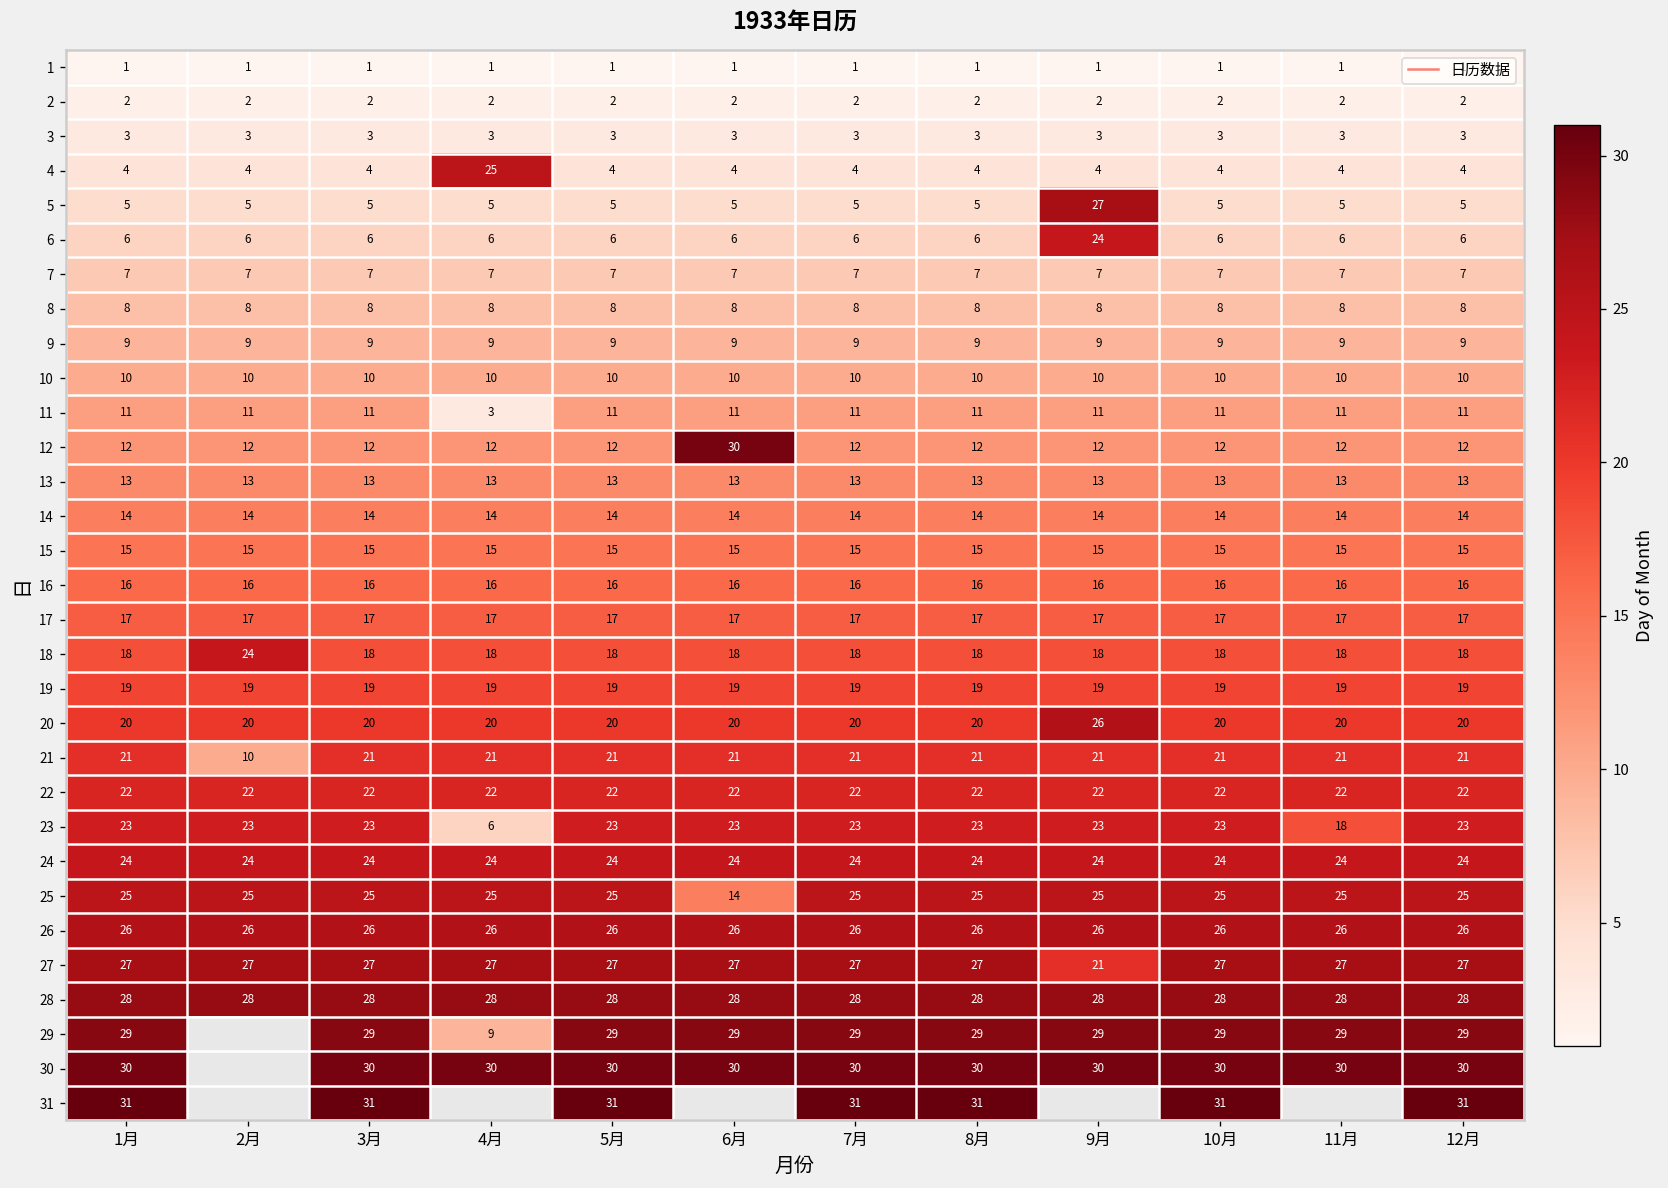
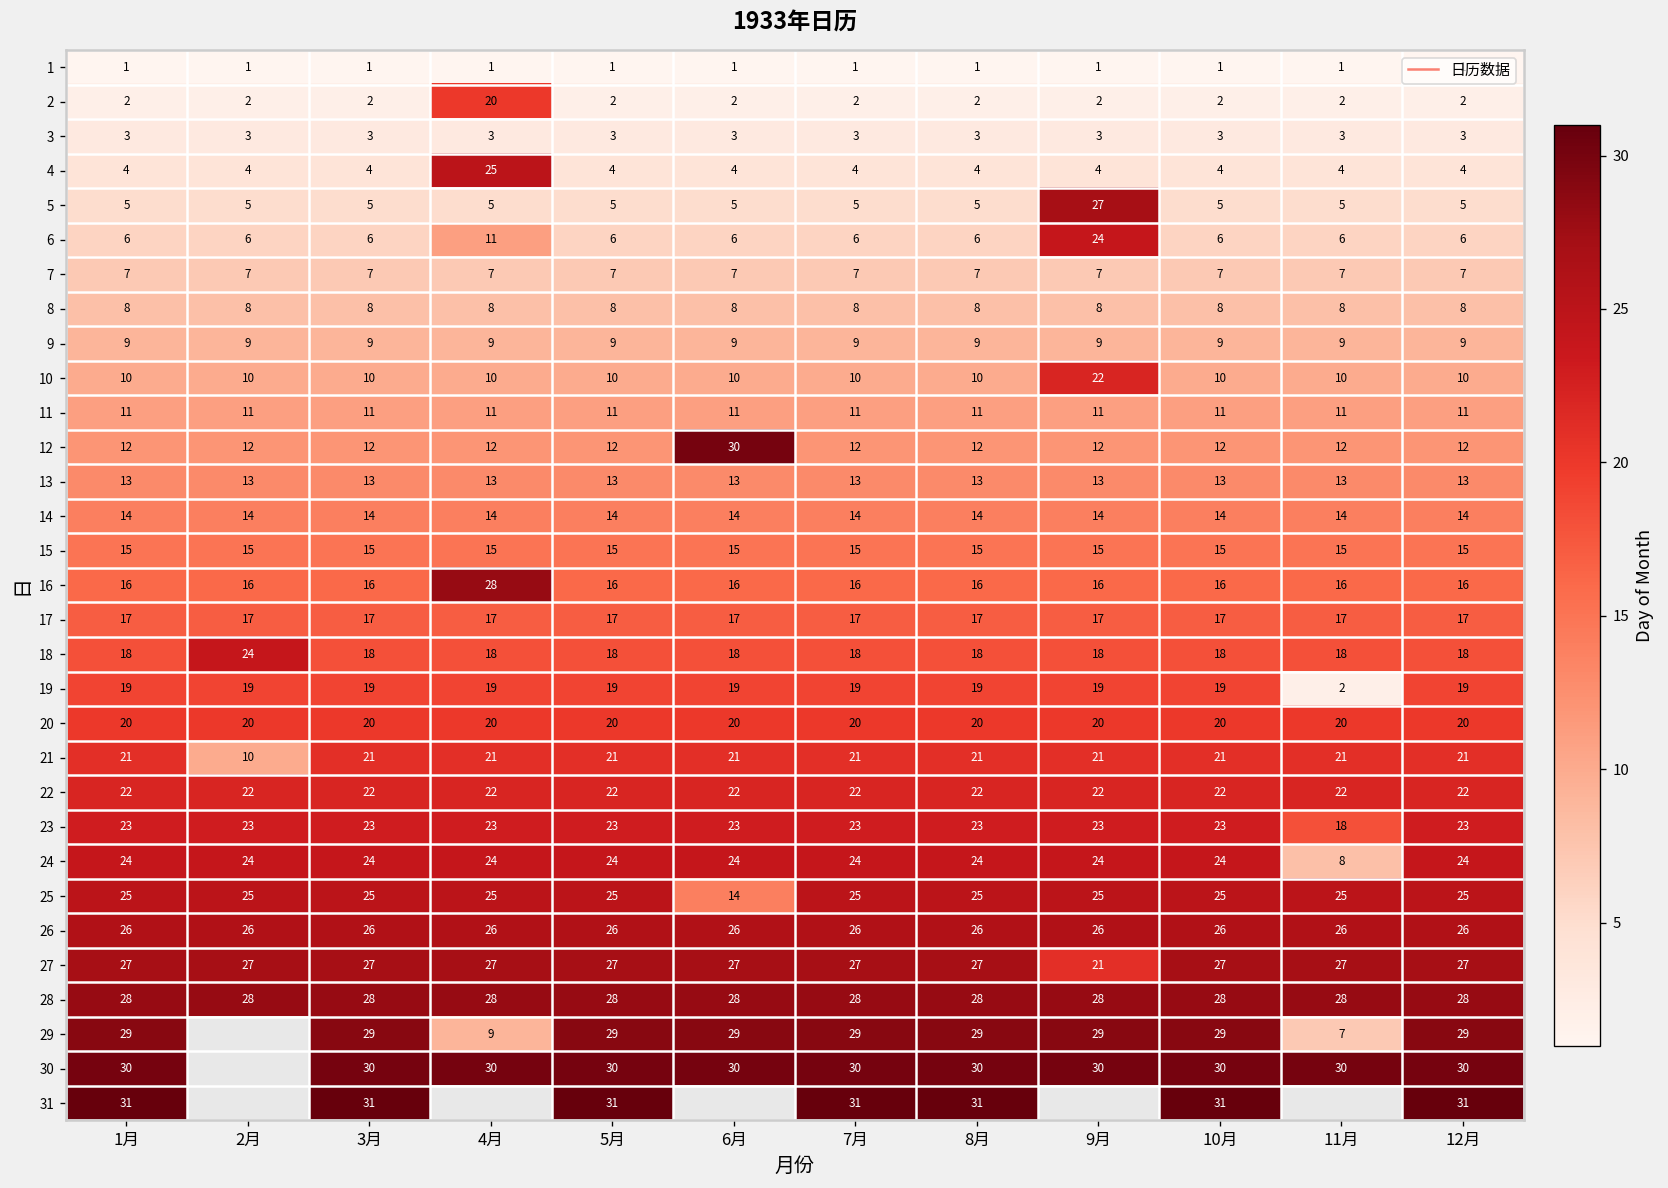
  {
    "2": {
      "1月": 2,
      "2月": 2,
      "3月": 2,
-     "4月": 2,
+     "4月": 20,
      "5月": 2,
      "6月": 2,
      "7月": 2,
      "8月": 2,
      "9月": 2,
      "10月": 2,
      "11月": 2,
      "12月": 2
    },
    "6": {
      "1月": 6,
      "2月": 6,
      "3月": 6,
-     "4月": 6,
+     "4月": 11,
      "5月": 6,
      "6月": 6,
      "7月": 6,
      "8月": 6,
      "9月": 24,
      "10月": 6,
      "11月": 6,
      "12月": 6
    },
    "10": {
      "1月": 10,
      "2月": 10,
      "3月": 10,
      "4月": 10,
      "5月": 10,
      "6月": 10,
      "7月": 10,
      "8月": 10,
-     "9月": 10,
+     "9月": 22,
      "10月": 10,
      "11月": 10,
      "12月": 10
    },
    "11": {
      "1月": 11,
      "2月": 11,
      "3月": 11,
-     "4月": 3,
+     "4月": 11,
      "5月": 11,
      "6月": 11,
      "7月": 11,
      "8月": 11,
      "9月": 11,
      "10月": 11,
      "11月": 11,
      "12月": 11
    },
    "16": {
      "1月": 16,
      "2月": 16,
      "3月": 16,
-     "4月": 16,
+     "4月": 28,
      "5月": 16,
      "6月": 16,
      "7月": 16,
      "8月": 16,
      "9月": 16,
      "10月": 16,
      "11月": 16,
      "12月": 16
    },
    "19": {
      "1月": 19,
      "2月": 19,
      "3月": 19,
      "4月": 19,
      "5月": 19,
      "6月": 19,
      "7月": 19,
      "8月": 19,
      "9月": 19,
      "10月": 19,
-     "11月": 19,
+     "11月": 2,
      "12月": 19
    },
    "20": {
      "1月": 20,
      "2月": 20,
      "3月": 20,
      "4月": 20,
      "5月": 20,
      "6月": 20,
      "7月": 20,
      "8月": 20,
-     "9月": 26,
+     "9月": 20,
      "10月": 20,
      "11月": 20,
      "12月": 20
    },
    "23": {
      "1月": 23,
      "2月": 23,
      "3月": 23,
-     "4月": 6,
+     "4月": 23,
      "5月": 23,
      "6月": 23,
      "7月": 23,
      "8月": 23,
      "9月": 23,
      "10月": 23,
      "11月": 18,
      "12月": 23
    },
    "24": {
      "1月": 24,
      "2月": 24,
      "3月": 24,
      "4月": 24,
      "5月": 24,
      "6月": 24,
      "7月": 24,
      "8月": 24,
      "9月": 24,
      "10月": 24,
-     "11月": 24,
+     "11月": 8,
      "12月": 24
    },
    "29": {
      "1月": 29,
      "3月": 29,
      "4月": 9,
      "5月": 29,
      "6月": 29,
      "7月": 29,
      "8月": 29,
      "9月": 29,
      "10月": 29,
-     "11月": 29,
+     "11月": 7,
      "12月": 29
    }
  }
